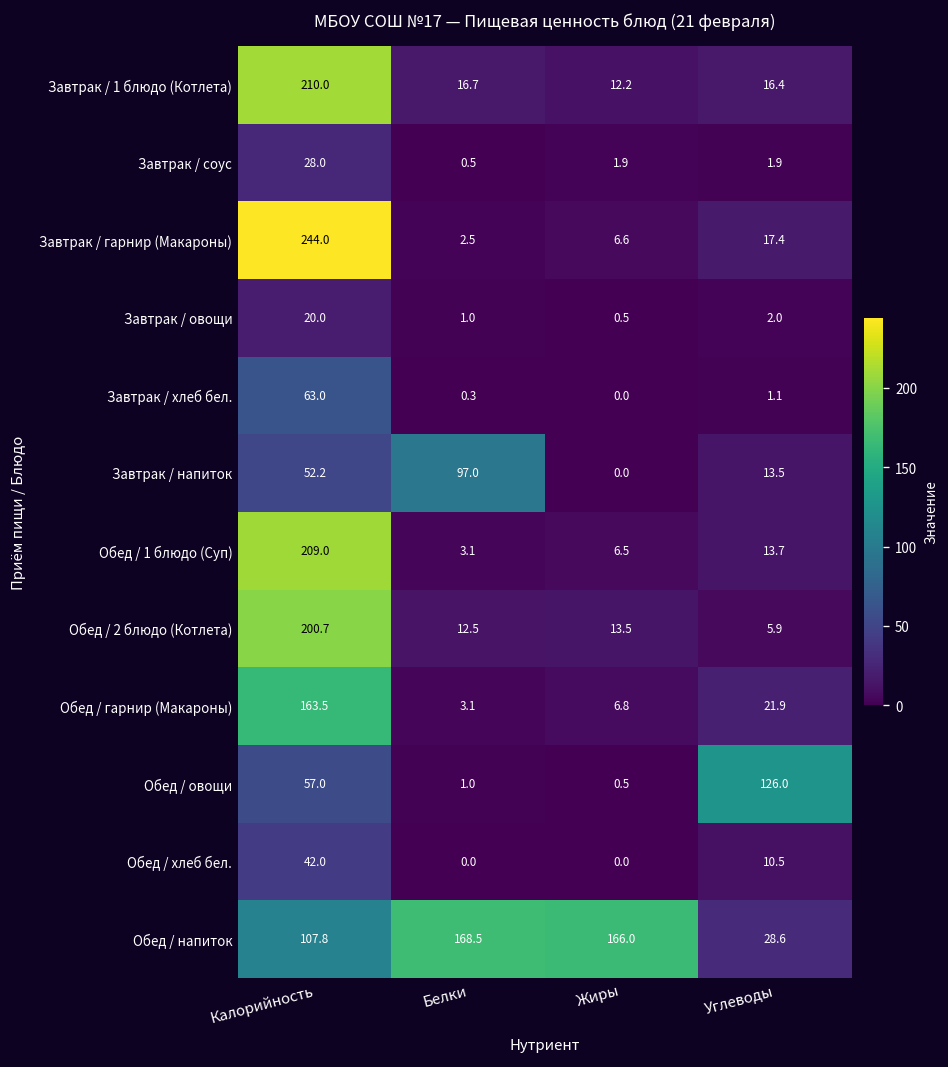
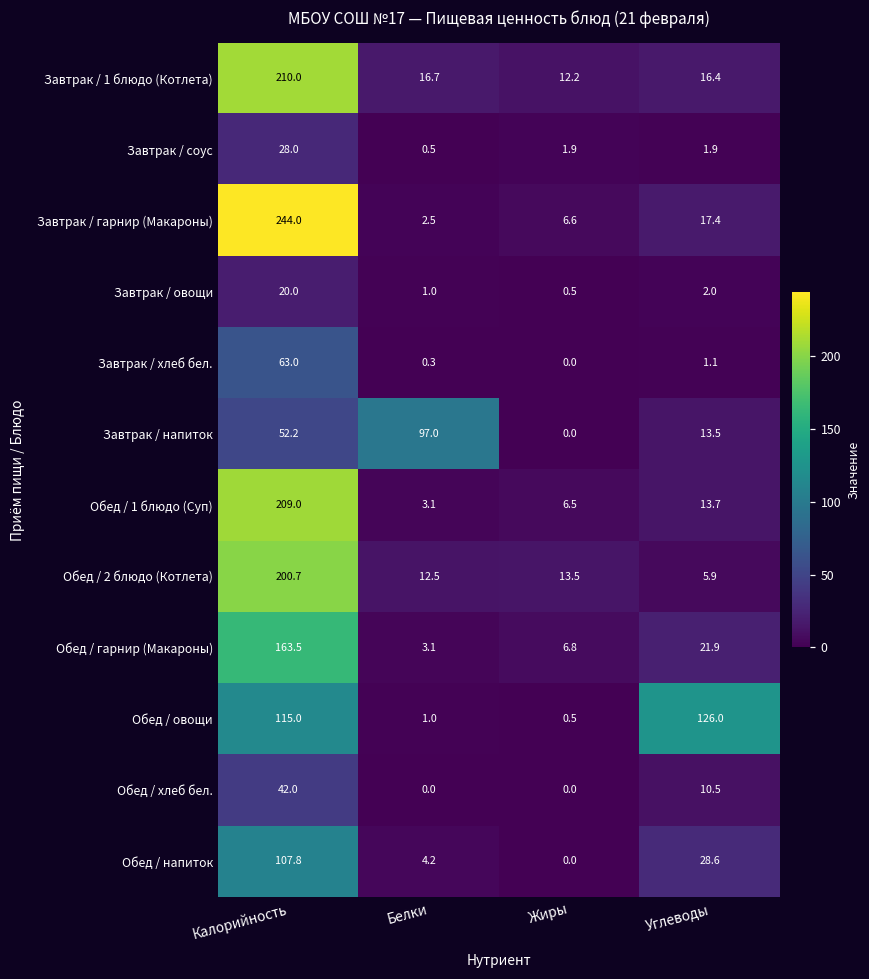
  {
    "Завтрак / 1 блюдо (Котлета)": {
      "Калорийность": 210.0,
      "Белки": 16.7,
      "Жиры": 12.2,
      "Углеводы": 16.4
    },
    "Завтрак / соус": {
      "Калорийность": 28.0,
      "Белки": 0.5,
      "Жиры": 1.9,
      "Углеводы": 1.9
    },
    "Завтрак / гарнир (Макароны)": {
      "Калорийность": 244.0,
      "Белки": 2.5,
      "Жиры": 6.6,
      "Углеводы": 17.4
    },
    "Завтрак / овощи": {
      "Калорийность": 20.0,
      "Белки": 1.0,
      "Жиры": 0.5,
      "Углеводы": 2.0
    },
    "Завтрак / хлеб бел.": {
      "Калорийность": 63.0,
      "Белки": 0.3,
      "Жиры": 0.0,
      "Углеводы": 1.1
    },
    "Завтрак / напиток": {
      "Калорийность": 52.2,
      "Белки": 97.0,
      "Жиры": 0.0,
      "Углеводы": 13.5
    },
    "Обед / 1 блюдо (Суп)": {
      "Калорийность": 209.0,
      "Белки": 3.1,
      "Жиры": 6.5,
      "Углеводы": 13.7
    },
    "Обед / 2 блюдо (Котлета)": {
      "Калорийность": 200.7,
      "Белки": 12.5,
      "Жиры": 13.5,
      "Углеводы": 5.9
    },
    "Обед / гарнир (Макароны)": {
      "Калорийность": 163.5,
      "Белки": 3.1,
      "Жиры": 6.8,
      "Углеводы": 21.9
    },
    "Обед / овощи": {
-     "Калорийность": 57.0,
+     "Калорийность": 115.0,
      "Белки": 1.0,
      "Жиры": 0.5,
      "Углеводы": 126.0
    },
    "Обед / хлеб бел.": {
      "Калорийность": 42.0,
      "Белки": 0.0,
      "Жиры": 0.0,
      "Углеводы": 10.5
    },
    "Обед / напиток": {
      "Калорийность": 107.8,
-     "Белки": 168.5,
-     "Жиры": 166.0,
+     "Белки": 4.2,
+     "Жиры": 0.0,
      "Углеводы": 28.6
    }
  }
